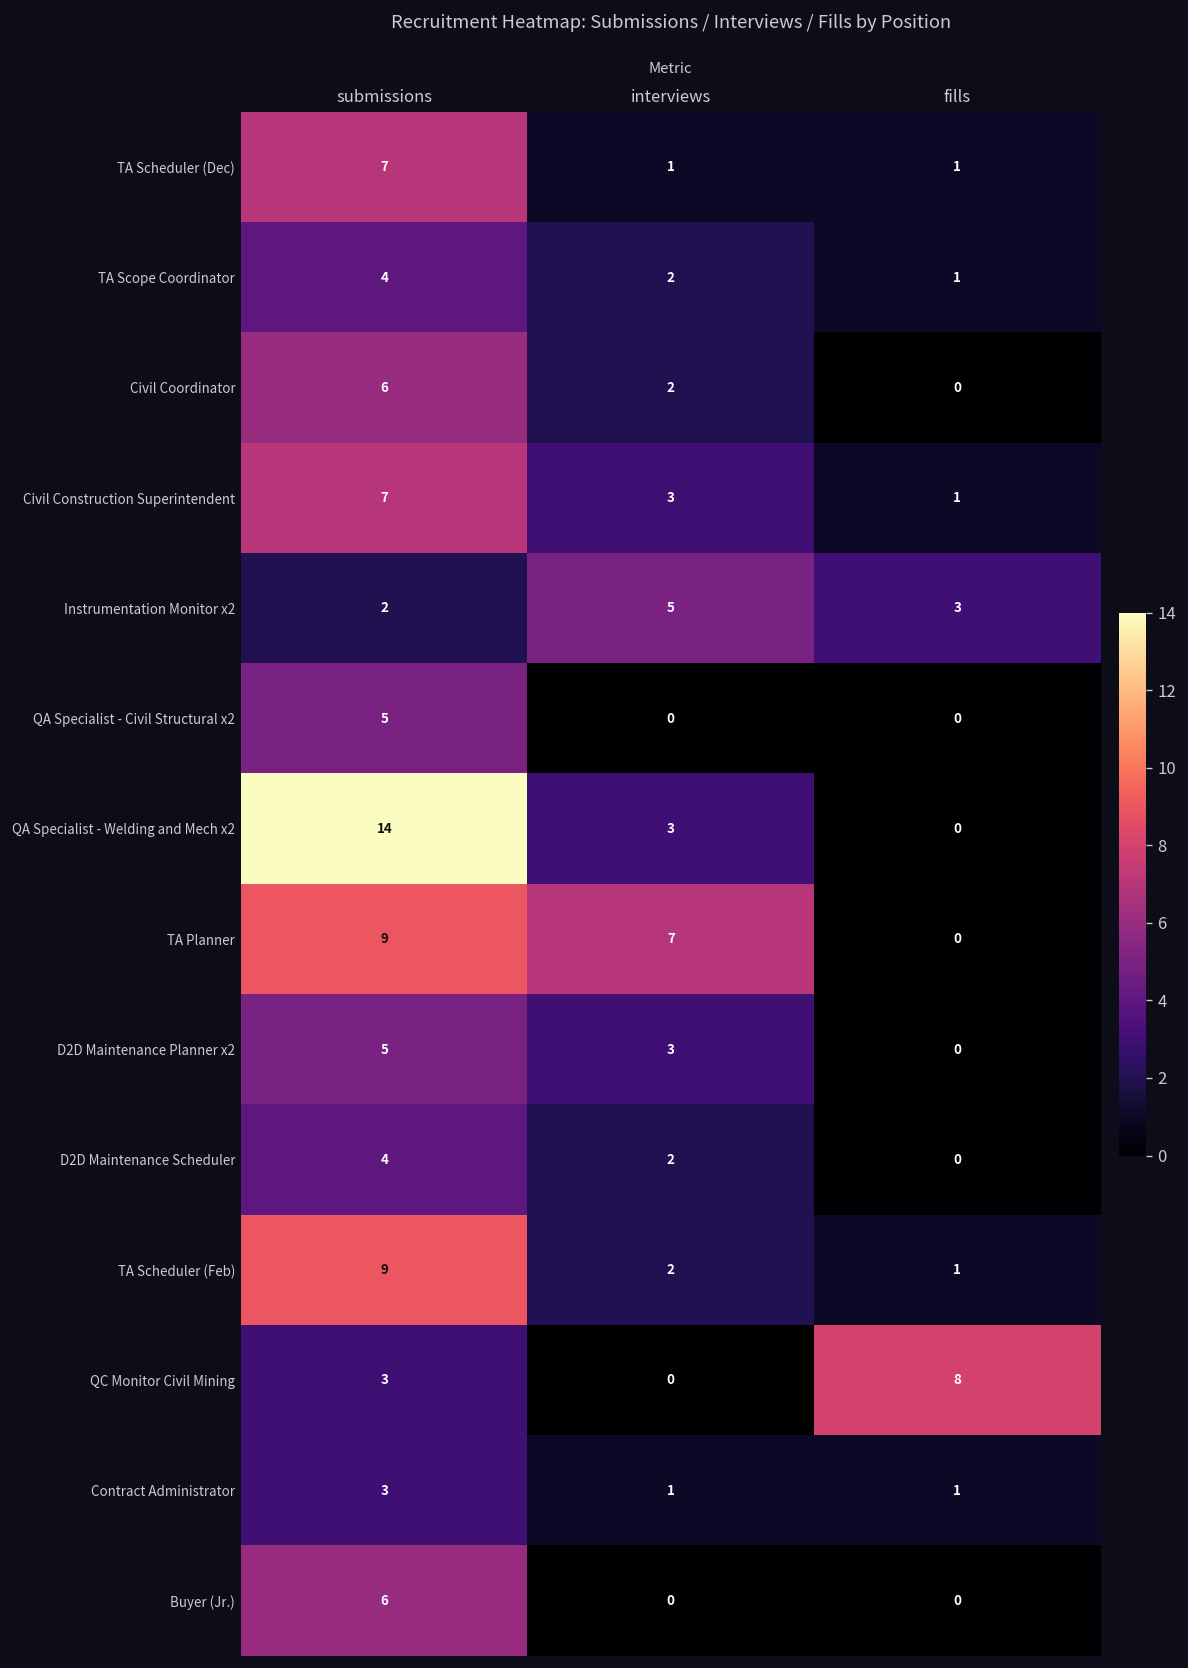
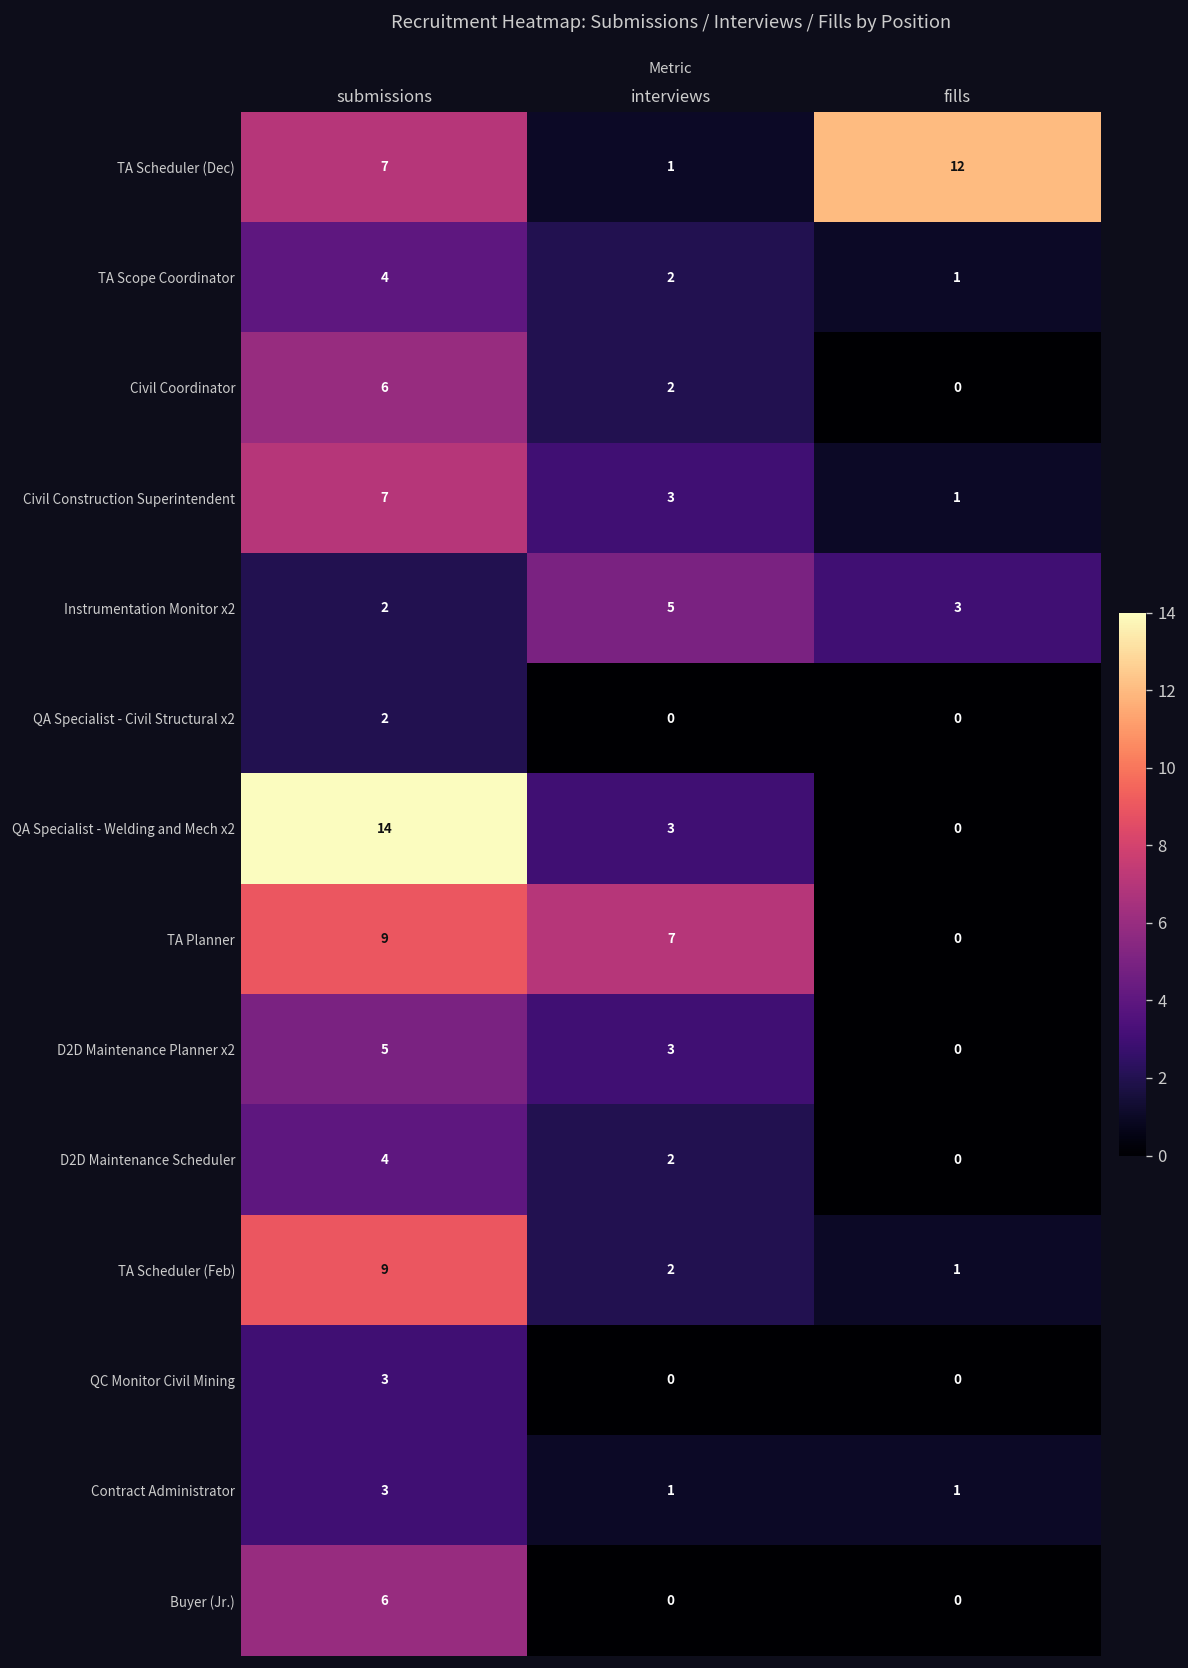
  {
    "TA Scheduler (Dec)": {
      "submissions": 7,
      "interviews": 1,
-     "fills": 1
+     "fills": 12
    },
    "TA Scope Coordinator": {
      "submissions": 4,
      "interviews": 2,
      "fills": 1
    },
    "Civil Coordinator": {
      "submissions": 6,
      "interviews": 2,
      "fills": 0
    },
    "Civil Construction Superintendent": {
      "submissions": 7,
      "interviews": 3,
      "fills": 1
    },
    "Instrumentation Monitor x2": {
      "submissions": 2,
      "interviews": 5,
      "fills": 3
    },
    "QA Specialist - Civil Structural x2": {
-     "submissions": 5,
+     "submissions": 2,
      "interviews": 0,
      "fills": 0
    },
    "QA Specialist - Welding and Mech x2": {
      "submissions": 14,
      "interviews": 3,
      "fills": 0
    },
    "TA Planner": {
      "submissions": 9,
      "interviews": 7,
      "fills": 0
    },
    "D2D Maintenance Planner x2": {
      "submissions": 5,
      "interviews": 3,
      "fills": 0
    },
    "D2D Maintenance Scheduler": {
      "submissions": 4,
      "interviews": 2,
      "fills": 0
    },
    "TA Scheduler (Feb)": {
      "submissions": 9,
      "interviews": 2,
      "fills": 1
    },
    "QC Monitor Civil Mining": {
      "submissions": 3,
      "interviews": 0,
-     "fills": 8
+     "fills": 0
    },
    "Contract Administrator": {
      "submissions": 3,
      "interviews": 1,
      "fills": 1
    },
    "Buyer (Jr.)": {
      "submissions": 6,
      "interviews": 0,
      "fills": 0
    }
  }
